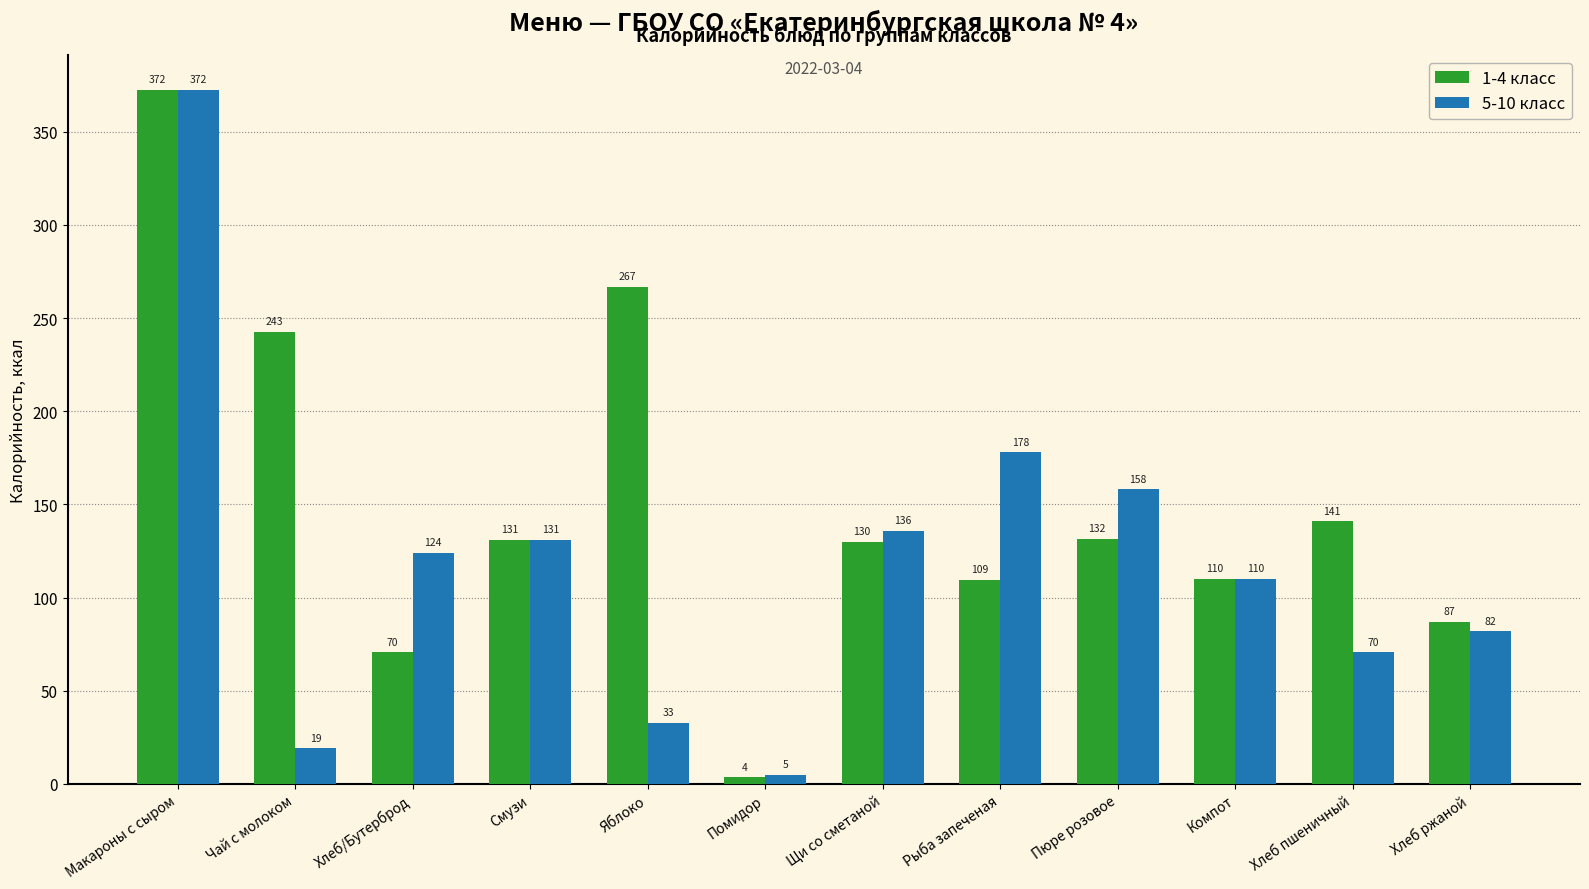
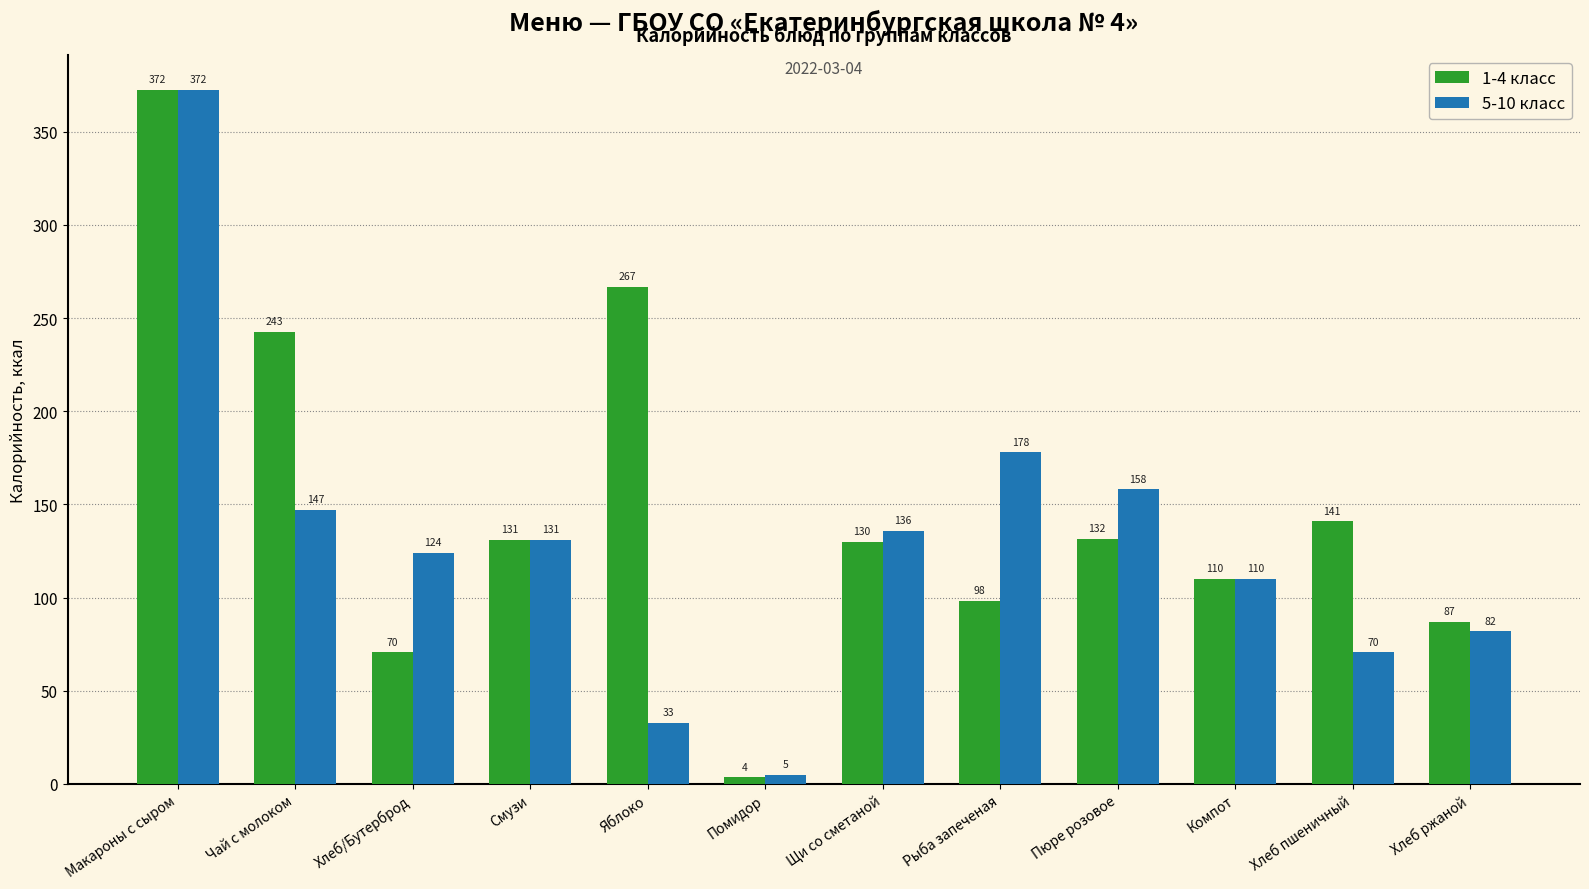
  {
    "1-4 класс": {
      "Макароны с сыром": 372,
      "Чай с молоком": 243,
      "Хлеб/Бутерброд": 70,
      "Смузи": 131,
      "Яблоко": 267,
      "Помидор": 4,
      "Щи со сметаной": 130,
-     "Рыба запеченая": 109,
+     "Рыба запеченая": 98,
      "Пюре розовое": 132,
      "Компот": 110,
      "Хлеб пшеничный": 141,
      "Хлеб ржаной": 87
    },
    "5-10 класс": {
      "Макароны с сыром": 372,
-     "Чай с молоком": 19,
+     "Чай с молоком": 147,
      "Хлеб/Бутерброд": 124,
      "Смузи": 131,
      "Яблоко": 33,
      "Помидор": 5,
      "Щи со сметаной": 136,
      "Рыба запеченая": 178,
      "Пюре розовое": 158,
      "Компот": 110,
      "Хлеб пшеничный": 70,
      "Хлеб ржаной": 82
    }
  }
